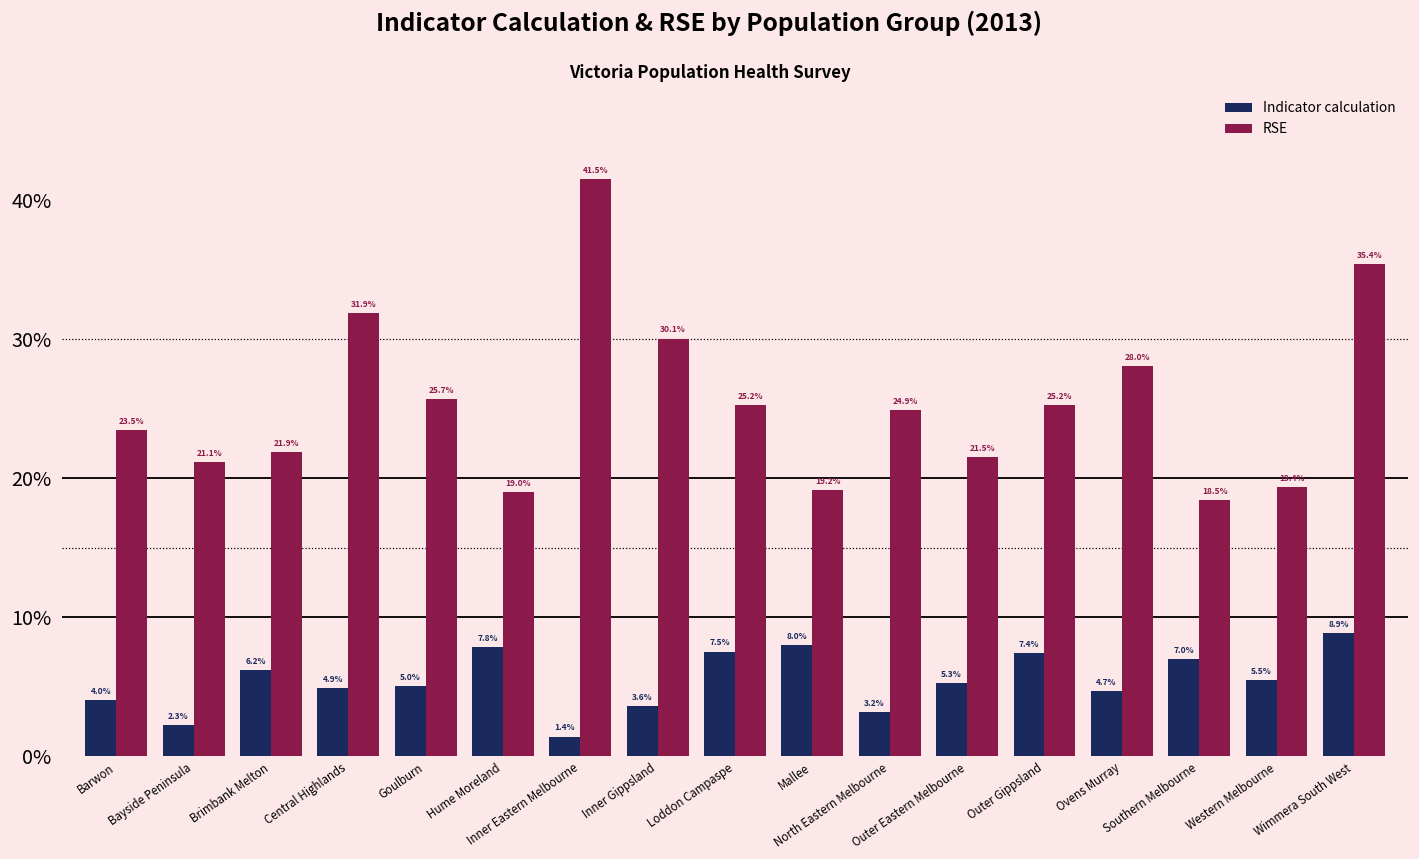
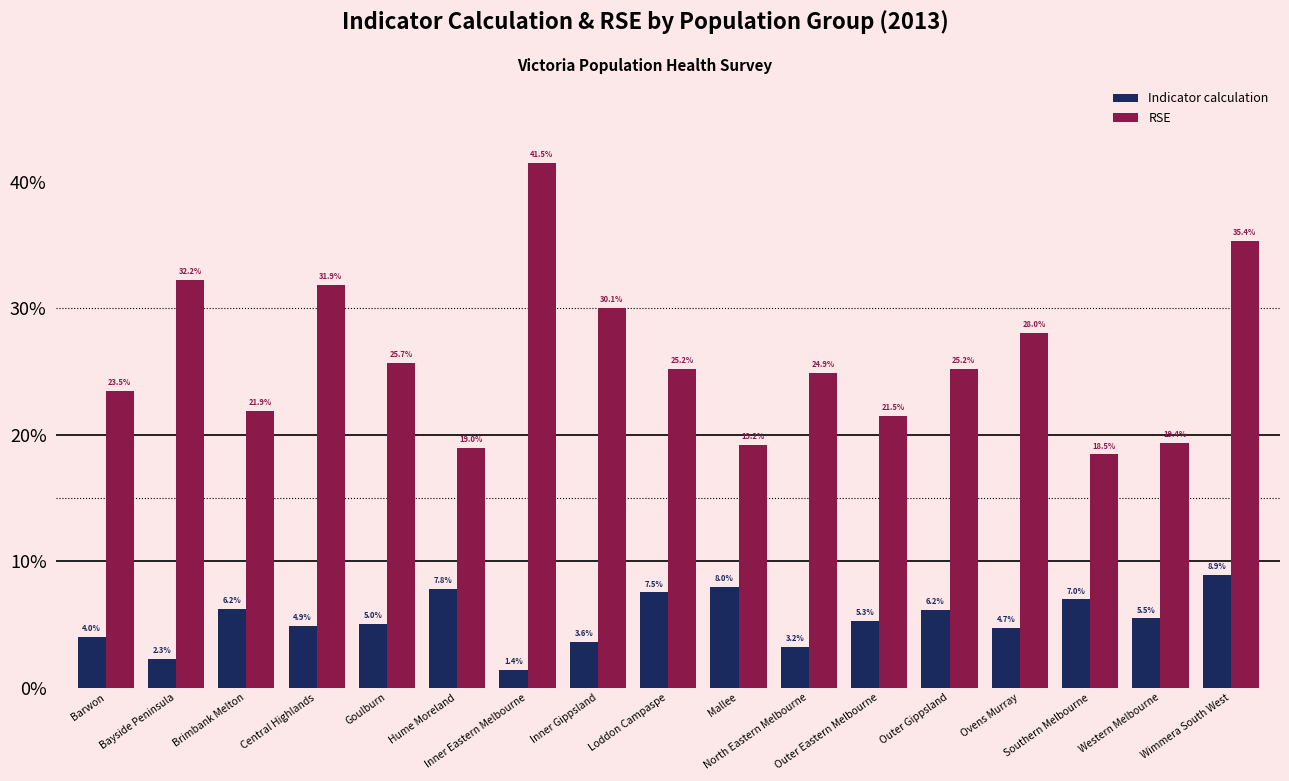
  {
    "Indicator calculation": {
      "Barwon": "4.0%",
      "Bayside Peninsula": "2.3%",
      "Brimbank Melton": "6.2%",
      "Central Highlands": "4.9%",
      "Goulburn": "5.0%",
      "Hume Moreland": "7.8%",
      "Inner Eastern Melbourne": "1.4%",
      "Inner Gippsland": "3.6%",
      "Loddon Campaspe": "7.5%",
      "Mallee": "8.0%",
      "North Eastern Melbourne": "3.2%",
      "Outer Eastern Melbourne": "5.3%",
-     "Outer Gippsland": "7.4%",
+     "Outer Gippsland": "6.2%",
      "Ovens Murray": "4.7%",
      "Southern Melbourne": "7.0%",
      "Western Melbourne": "5.5%",
      "Wimmera South West": "8.9%"
    },
    "RSE": {
      "Barwon": "23.5%",
-     "Bayside Peninsula": "21.1%",
+     "Bayside Peninsula": "32.2%",
      "Brimbank Melton": "21.9%",
      "Central Highlands": "31.9%",
      "Goulburn": "25.7%",
      "Hume Moreland": "19.0%",
      "Inner Eastern Melbourne": "41.5%",
      "Inner Gippsland": "30.1%",
      "Loddon Campaspe": "25.2%",
      "Mallee": "19.2%",
      "North Eastern Melbourne": "24.9%",
      "Outer Eastern Melbourne": "21.5%",
      "Outer Gippsland": "25.2%",
      "Ovens Murray": "28.0%",
      "Southern Melbourne": "18.5%",
      "Western Melbourne": "19.4%",
      "Wimmera South West": "35.4%"
    }
  }
